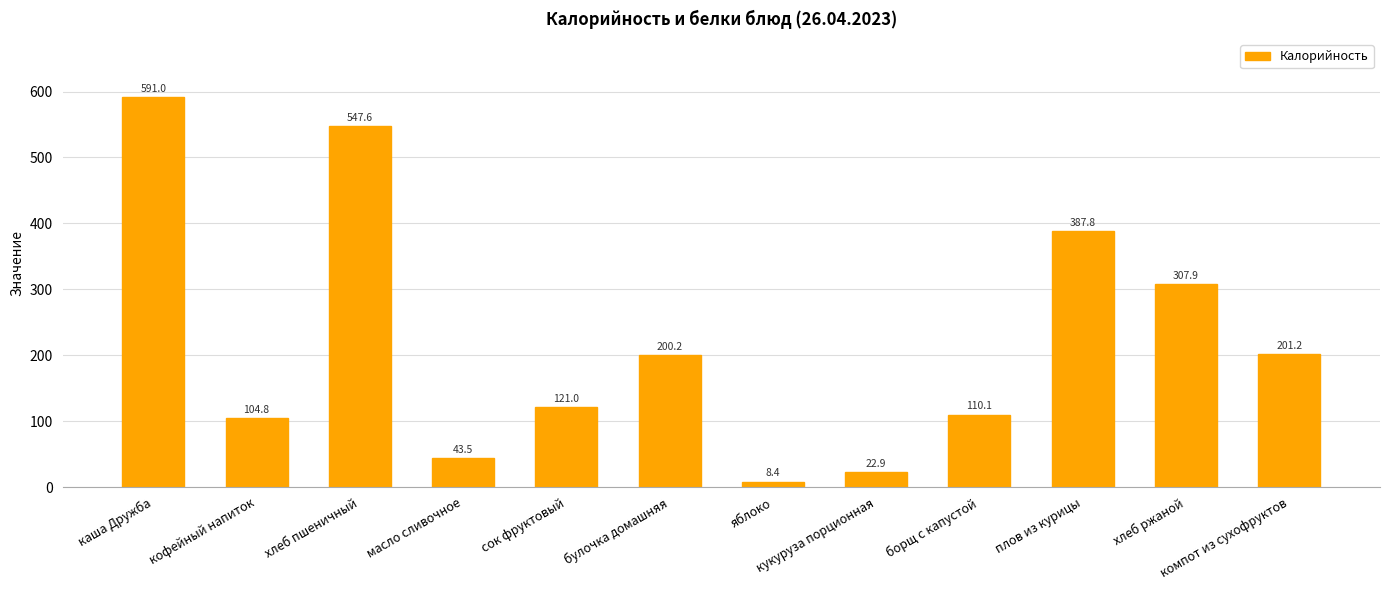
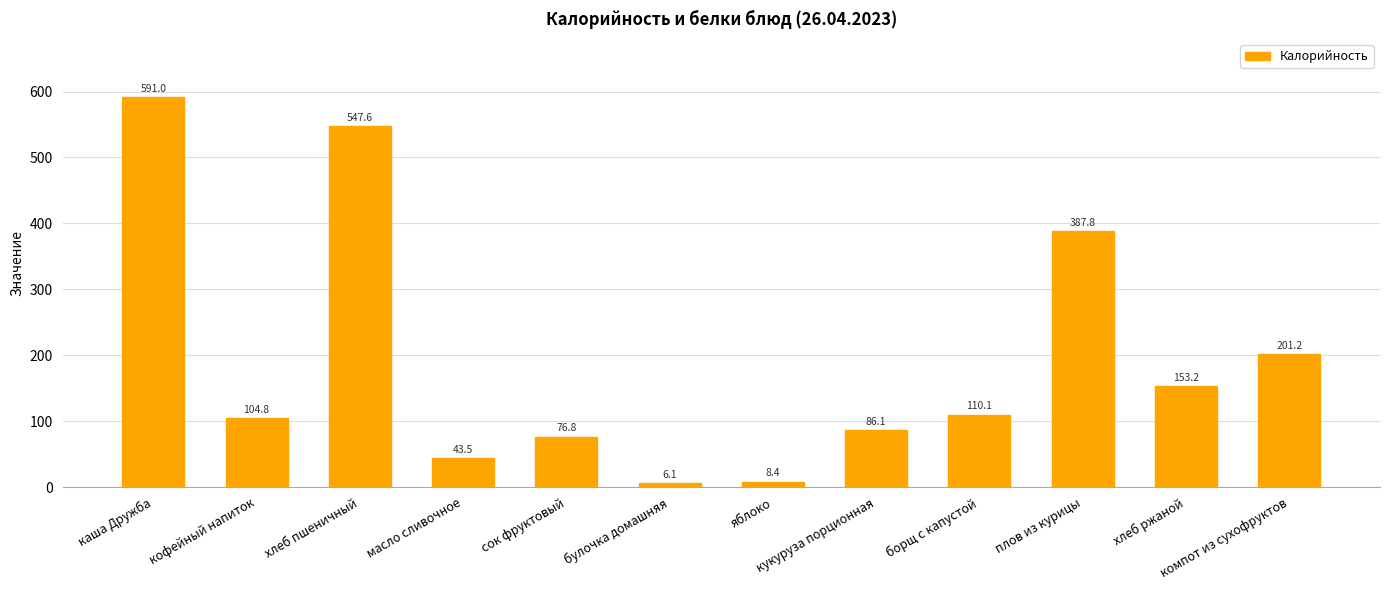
  {
    "каша Дружба": 591.0,
    "кофейный напиток": 104.8,
    "хлеб пшеничный": 547.6,
    "масло сливочное": 43.5,
-   "сок фруктовый": 121.0,
-   "булочка домашняя": 200.2,
+   "сок фруктовый": 76.8,
+   "булочка домашняя": 6.1,
    "яблоко": 8.4,
-   "кукуруза порционная": 22.9,
+   "кукуруза порционная": 86.1,
    "борщ с капустой": 110.1,
    "плов из курицы": 387.8,
-   "хлеб ржаной": 307.9,
+   "хлеб ржаной": 153.2,
    "компот из сухофруктов": 201.2
  }
